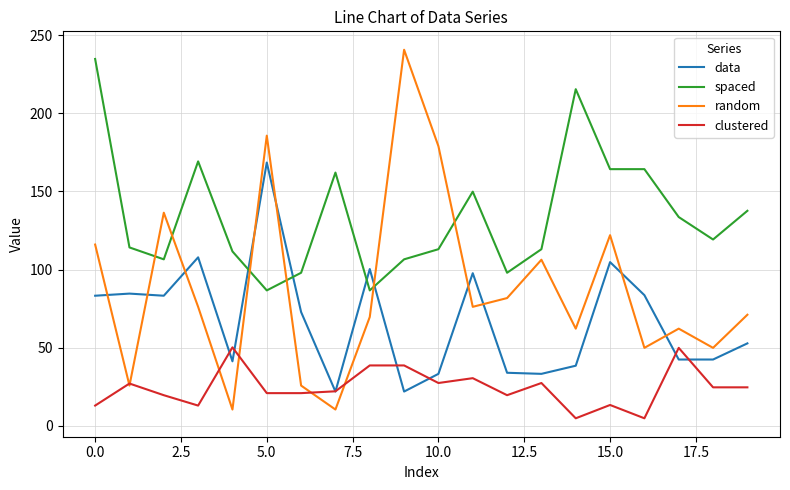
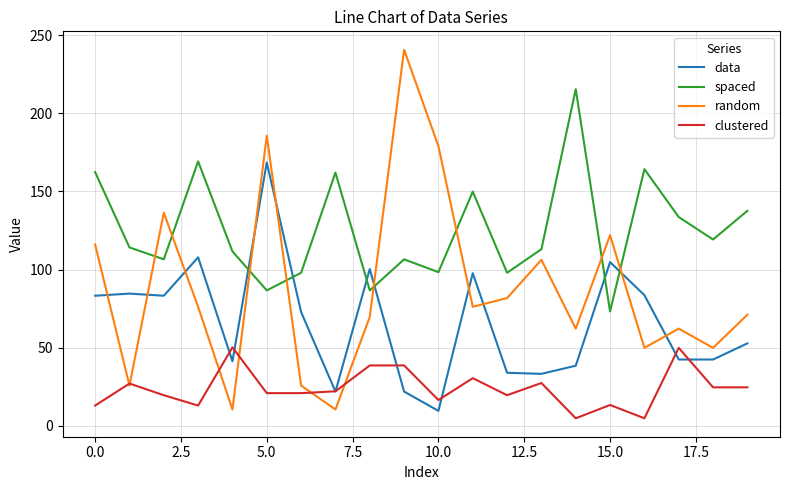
  {
    "data": {
      "0.0": 83,
      "5.0": 169,
-     "10.0": 33,
+     "10.0": 9,
      "15.0": 105
    },
    "spaced": {
-     "0.0": 235,
+     "0.0": 162,
      "5.0": 87,
-     "10.0": 113,
-     "15.0": 164
+     "10.0": 98,
+     "15.0": 73
    },
    "random": {
      "0.0": 116,
      "5.0": 186,
      "10.0": 179,
      "15.0": 122
    },
    "clustered": {
      "0.0": 13,
      "5.0": 21,
-     "10.0": 27,
+     "10.0": 16,
      "15.0": 13
    }
  }
